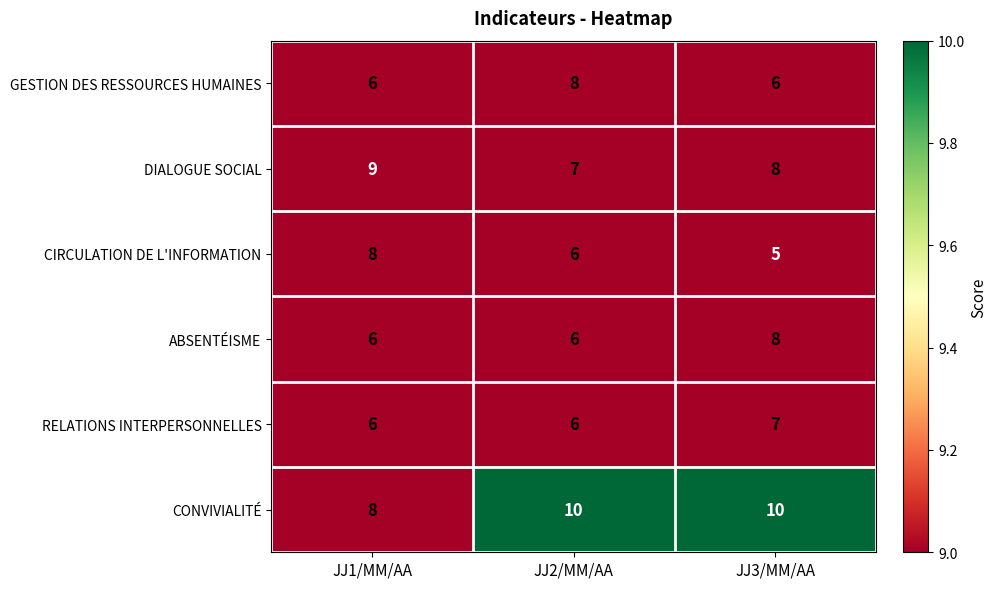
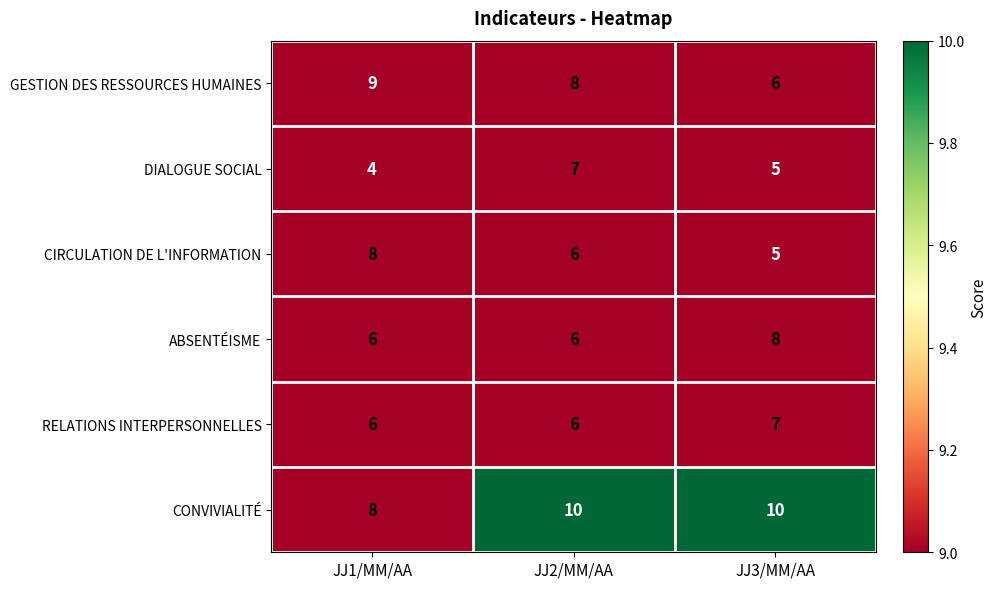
  {
    "GESTION DES RESSOURCES HUMAINES": {
-     "JJ1/MM/AA": 6,
+     "JJ1/MM/AA": 9,
      "JJ2/MM/AA": 8,
      "JJ3/MM/AA": 6
    },
    "DIALOGUE SOCIAL": {
-     "JJ1/MM/AA": 9,
+     "JJ1/MM/AA": 4,
      "JJ2/MM/AA": 7,
-     "JJ3/MM/AA": 8
+     "JJ3/MM/AA": 5
    },
    "CIRCULATION DE L'INFORMATION": {
      "JJ1/MM/AA": 8,
      "JJ2/MM/AA": 6,
      "JJ3/MM/AA": 5
    },
    "ABSENTÉISME": {
      "JJ1/MM/AA": 6,
      "JJ2/MM/AA": 6,
      "JJ3/MM/AA": 8
    },
    "RELATIONS INTERPERSONNELLES": {
      "JJ1/MM/AA": 6,
      "JJ2/MM/AA": 6,
      "JJ3/MM/AA": 7
    },
    "CONVIVIALITÉ": {
      "JJ1/MM/AA": 8,
      "JJ2/MM/AA": 10,
      "JJ3/MM/AA": 10
    }
  }
